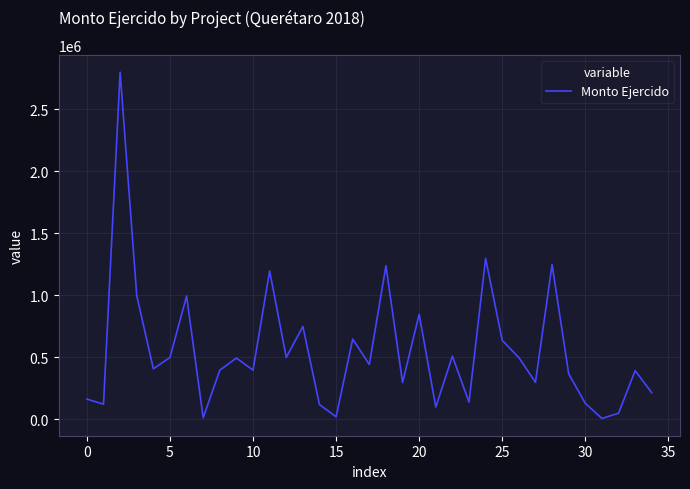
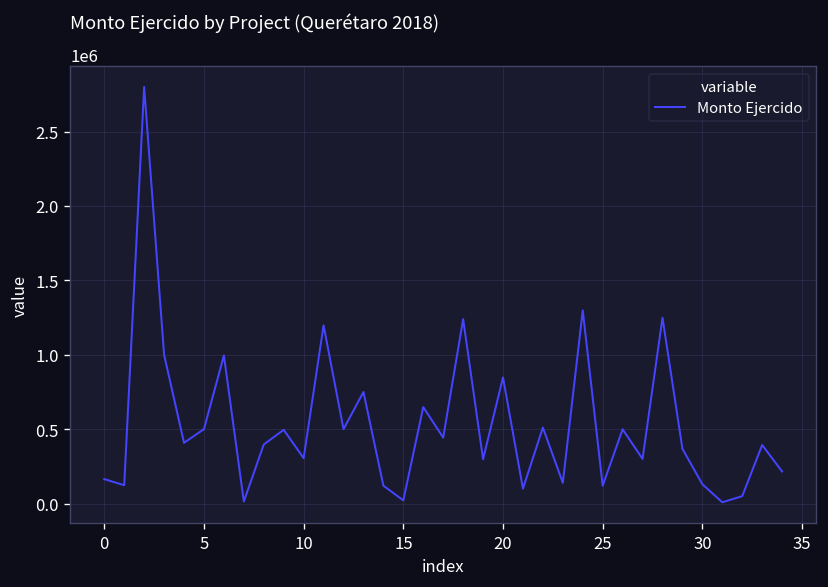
  {
    "0": 160000,
    "5": 500000,
-   "10": 400000,
+   "10": 310000,
    "15": 20000,
    "20": 850000,
-   "25": 640000,
+   "25": 120000,
    "30": 130000
  }
